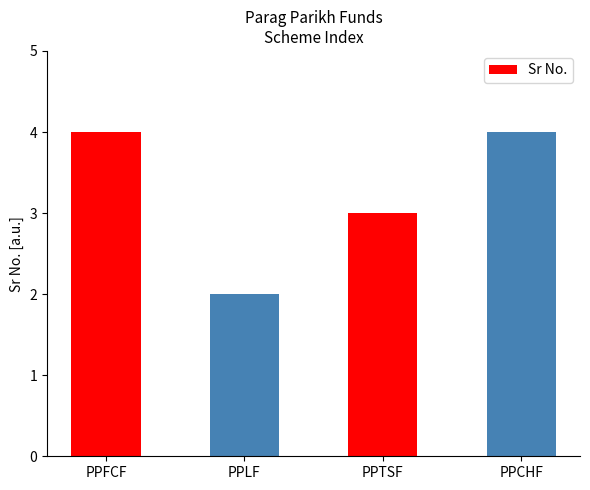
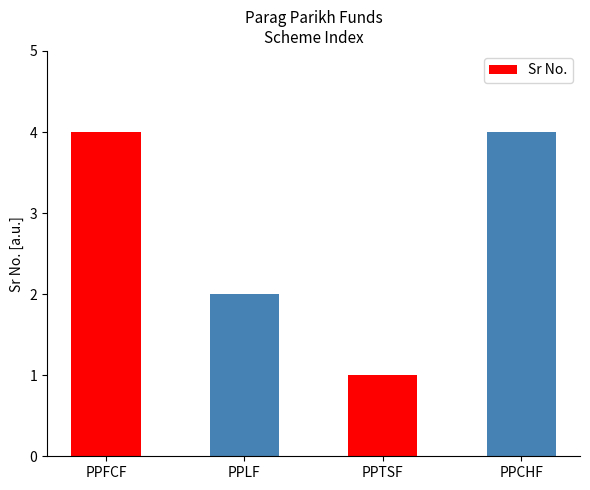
  {
    "PPFCF": 4,
    "PPLF": 2,
-   "PPTSF": 3,
+   "PPTSF": 1,
    "PPCHF": 4
  }
